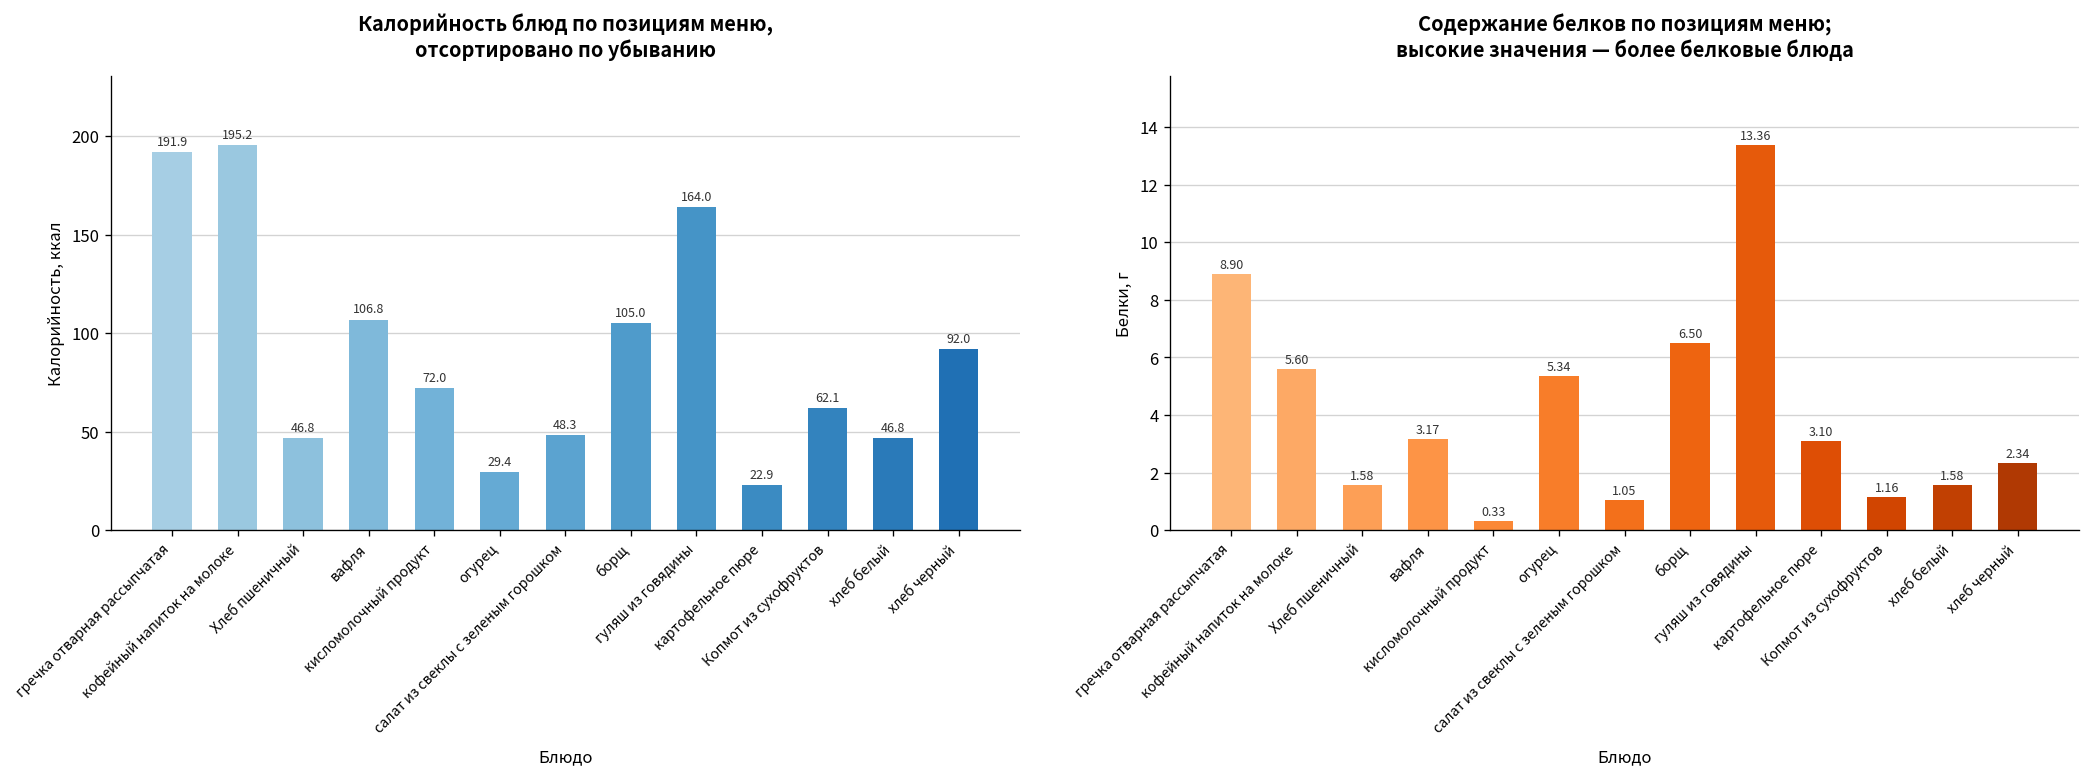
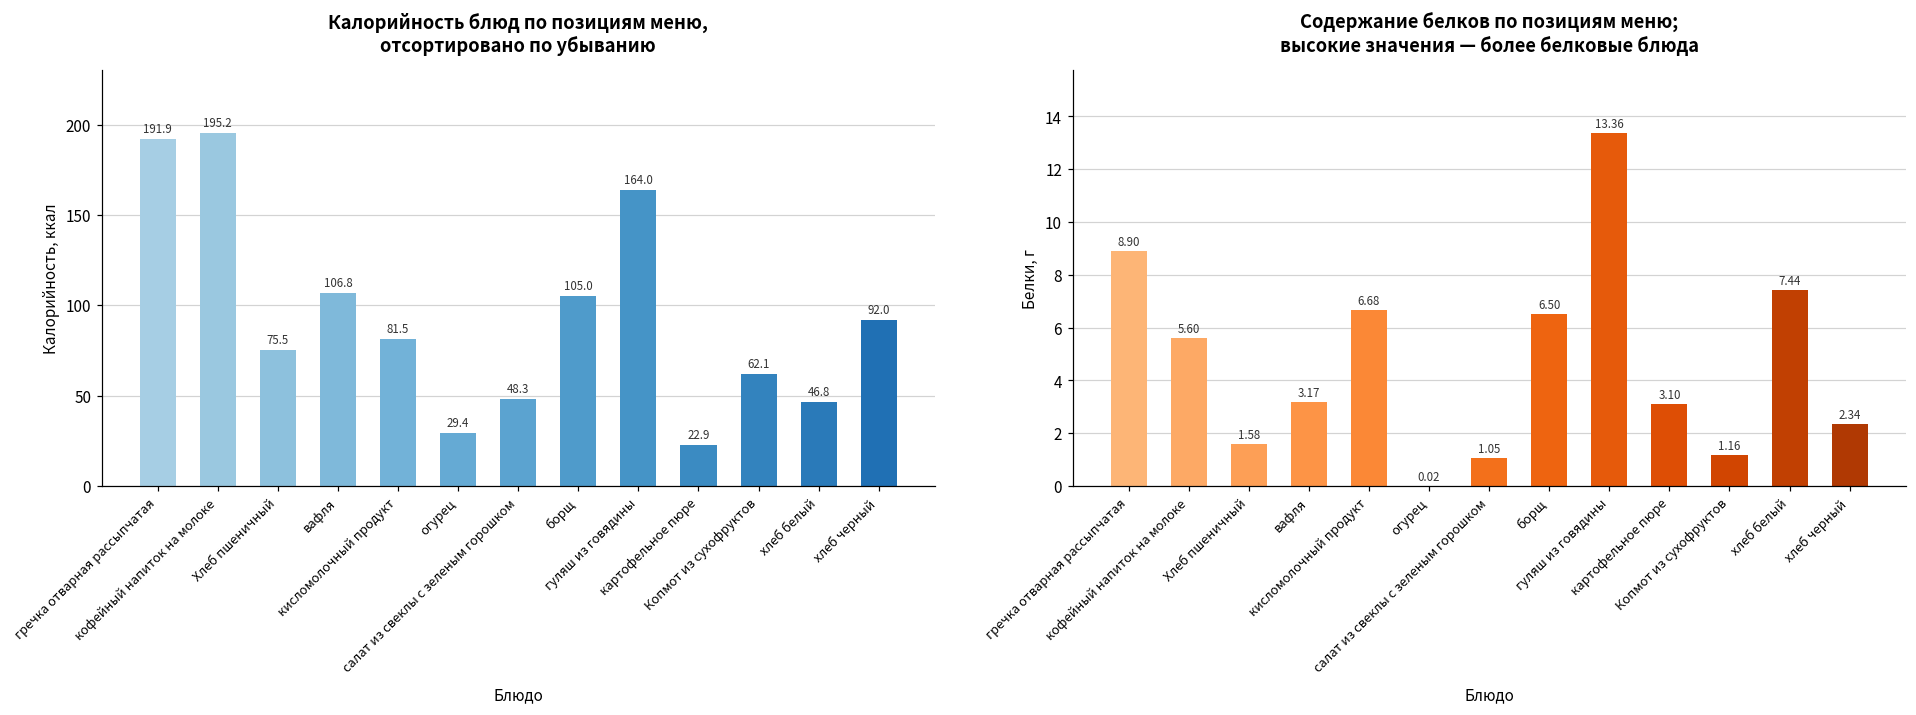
  {
    "Калорийность блюд по позициям меню, отсортировано по убыванию": {
      "гречка отварная рассыпчатая": 191.9,
      "кофейный напиток на молоке": 195.2,
-     "Хлеб пшеничный": 46.8,
+     "Хлеб пшеничный": 75.5,
      "вафля": 106.8,
-     "кисломолочный продукт": 72.0,
+     "кисломолочный продукт": 81.5,
      "огурец": 29.4,
      "салат из свеклы с зеленым горошком": 48.3,
      "борщ": 105.0,
      "гуляш из говядины": 164.0,
      "картофельное пюре": 22.9,
      "Копмот из сухофруктов": 62.1,
      "хлеб белый": 46.8,
      "хлеб черный": 92.0
    },
    "Содержание белков по позициям меню; высокие значения — более белковые блюда": {
      "гречка отварная рассыпчатая": 8.90,
      "кофейный напиток на молоке": 5.60,
      "Хлеб пшеничный": 1.58,
      "вафля": 3.17,
-     "кисломолочный продукт": 0.33,
-     "огурец": 5.34,
+     "кисломолочный продукт": 6.68,
+     "огурец": 0.02,
      "салат из свеклы с зеленым горошком": 1.05,
      "борщ": 6.50,
      "гуляш из говядины": 13.36,
      "картофельное пюре": 3.10,
      "Копмот из сухофруктов": 1.16,
-     "хлеб белый": 1.58,
+     "хлеб белый": 7.44,
      "хлеб черный": 2.34
    }
  }
